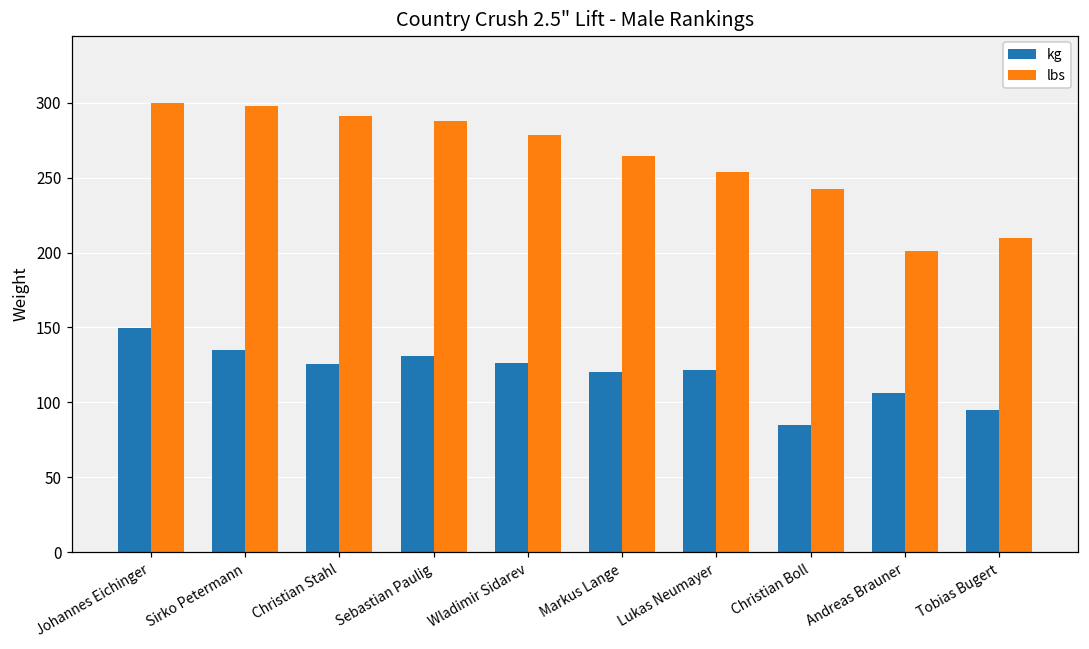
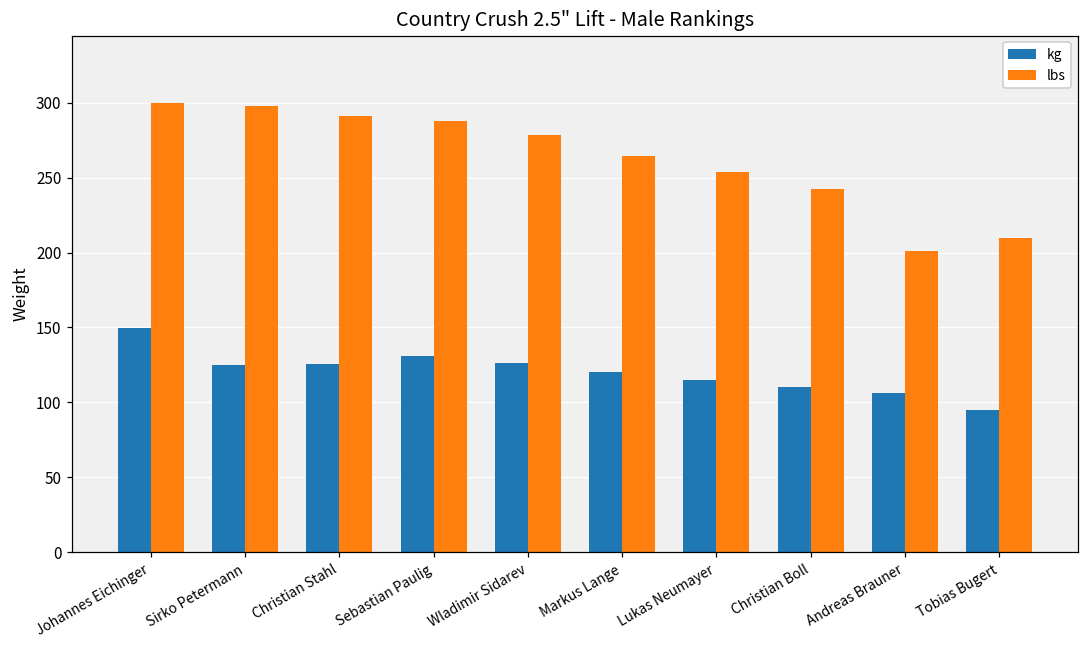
  {
    "kg": {
      "Johannes Eichinger": 149,
-     "Sirko Petermann": 135,
+     "Sirko Petermann": 125,
      "Christian Stahl": 126,
      "Sebastian Paulig": 131,
      "Wladimir Sidarev": 126,
      "Markus Lange": 120,
-     "Lukas Neumayer": 122,
-     "Christian Boll": 85,
+     "Lukas Neumayer": 115,
+     "Christian Boll": 110,
      "Andreas Brauner": 106,
      "Tobias Bugert": 95
    },
    "lbs": {
      "Johannes Eichinger": 300,
      "Sirko Petermann": 298,
      "Christian Stahl": 291,
      "Sebastian Paulig": 288,
      "Wladimir Sidarev": 279,
      "Markus Lange": 265,
      "Lukas Neumayer": 254,
      "Christian Boll": 243,
      "Andreas Brauner": 201,
      "Tobias Bugert": 209
    }
  }
